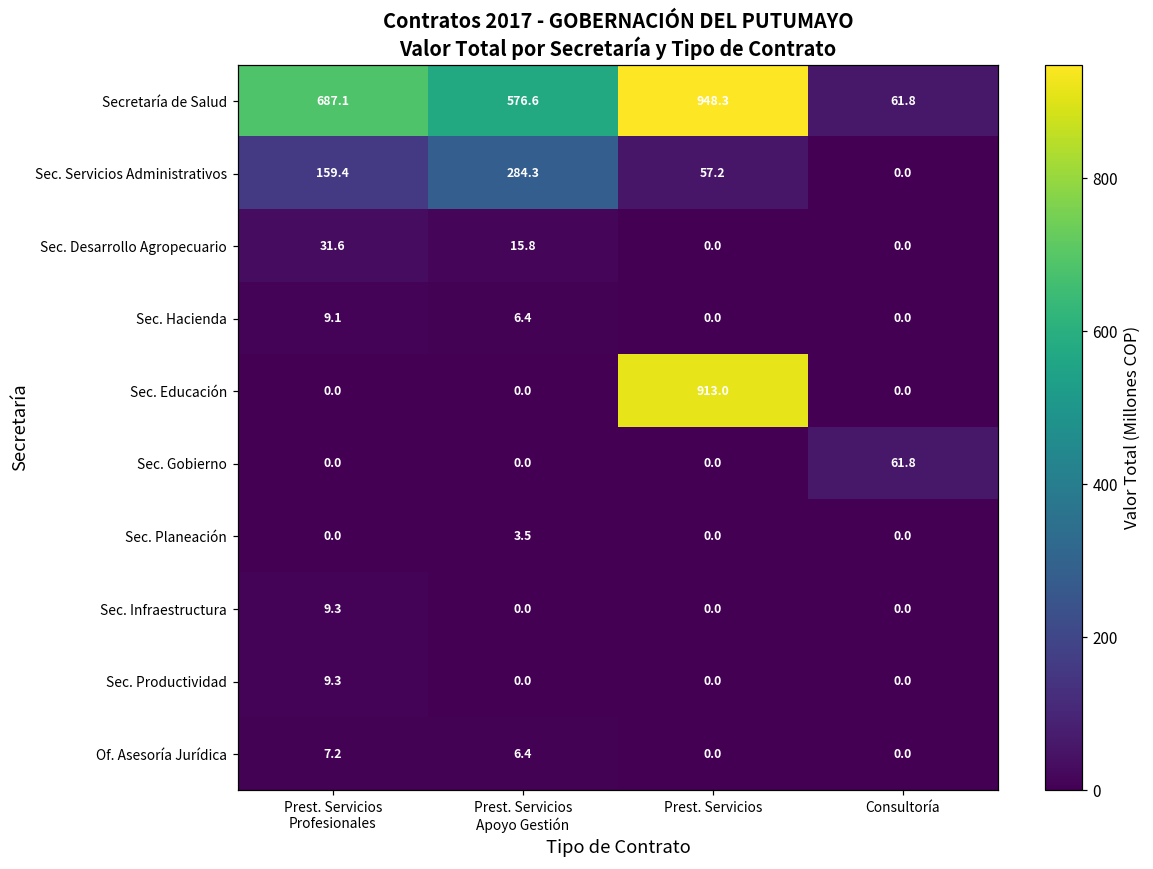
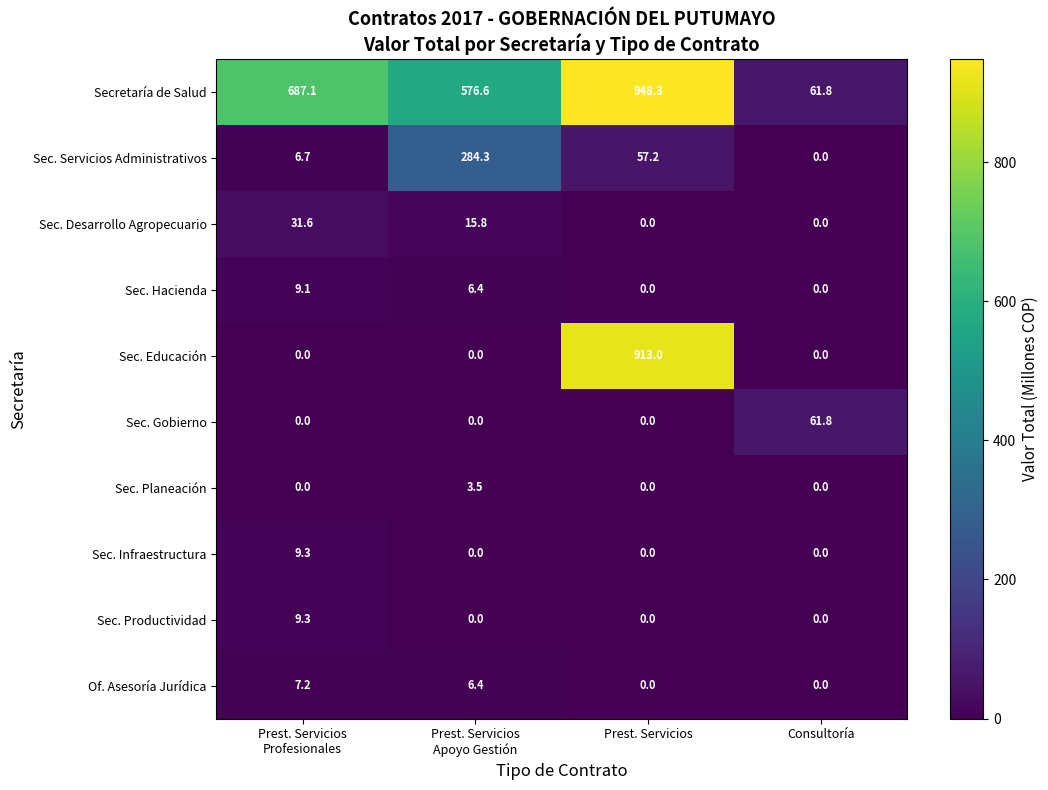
  {
    "Secretaría de Salud": {
      "Prest. Servicios Profesionales": 687.1,
      "Prest. Servicios Apoyo Gestión": 576.6,
      "Prest. Servicios": 948.3,
      "Consultoría": 61.8
    },
    "Sec. Servicios Administrativos": {
-     "Prest. Servicios Profesionales": 159.4,
+     "Prest. Servicios Profesionales": 6.7,
      "Prest. Servicios Apoyo Gestión": 284.3,
      "Prest. Servicios": 57.2,
      "Consultoría": 0.0
    },
    "Sec. Desarrollo Agropecuario": {
      "Prest. Servicios Profesionales": 31.6,
      "Prest. Servicios Apoyo Gestión": 15.8,
      "Prest. Servicios": 0.0,
      "Consultoría": 0.0
    },
    "Sec. Hacienda": {
      "Prest. Servicios Profesionales": 9.1,
      "Prest. Servicios Apoyo Gestión": 6.4,
      "Prest. Servicios": 0.0,
      "Consultoría": 0.0
    },
    "Sec. Educación": {
      "Prest. Servicios Profesionales": 0.0,
      "Prest. Servicios Apoyo Gestión": 0.0,
      "Prest. Servicios": 913.0,
      "Consultoría": 0.0
    },
    "Sec. Gobierno": {
      "Prest. Servicios Profesionales": 0.0,
      "Prest. Servicios Apoyo Gestión": 0.0,
      "Prest. Servicios": 0.0,
      "Consultoría": 61.8
    },
    "Sec. Planeación": {
      "Prest. Servicios Profesionales": 0.0,
      "Prest. Servicios Apoyo Gestión": 3.5,
      "Prest. Servicios": 0.0,
      "Consultoría": 0.0
    },
    "Sec. Infraestructura": {
      "Prest. Servicios Profesionales": 9.3,
      "Prest. Servicios Apoyo Gestión": 0.0,
      "Prest. Servicios": 0.0,
      "Consultoría": 0.0
    },
    "Sec. Productividad": {
      "Prest. Servicios Profesionales": 9.3,
      "Prest. Servicios Apoyo Gestión": 0.0,
      "Prest. Servicios": 0.0,
      "Consultoría": 0.0
    },
    "Of. Asesoría Jurídica": {
      "Prest. Servicios Profesionales": 7.2,
      "Prest. Servicios Apoyo Gestión": 6.4,
      "Prest. Servicios": 0.0,
      "Consultoría": 0.0
    }
  }
